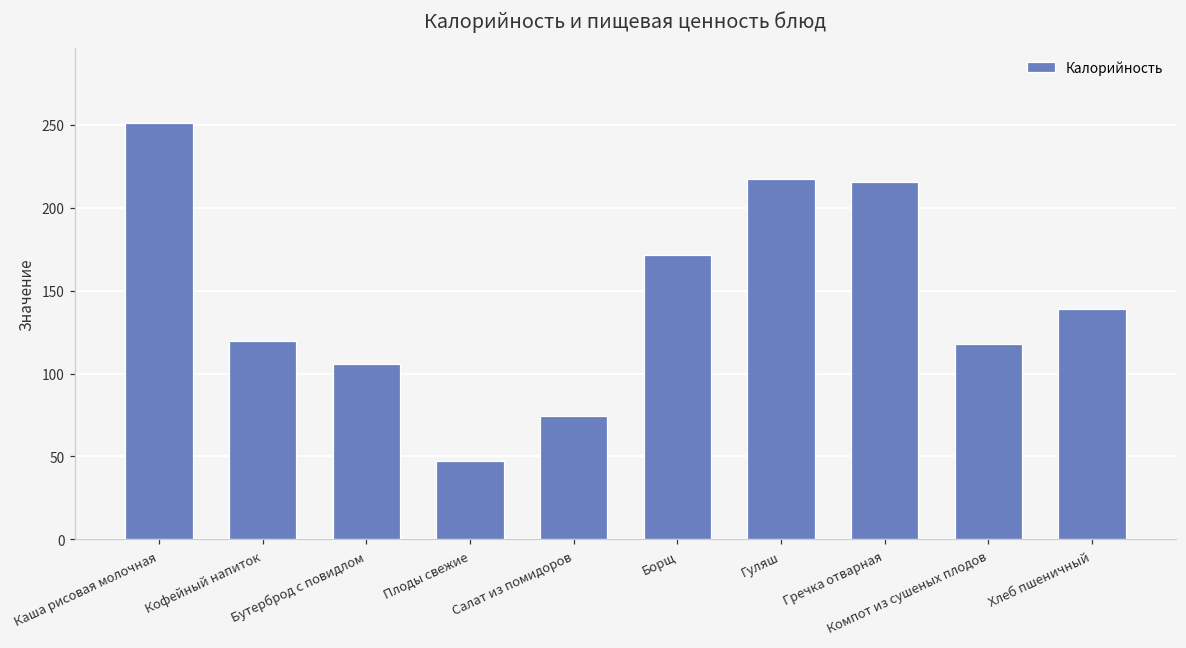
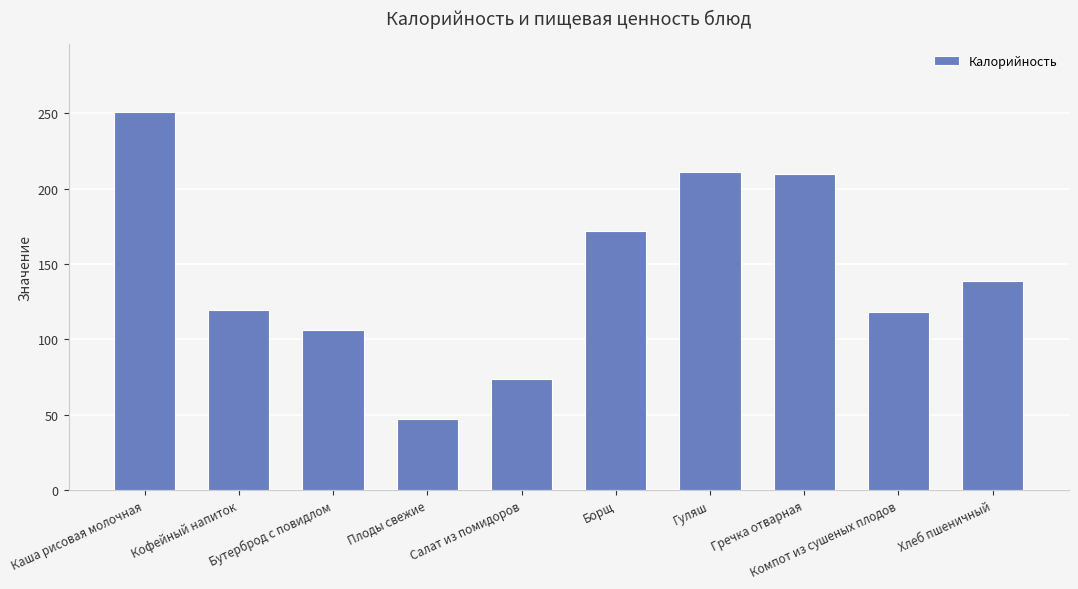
  {
    "Каша рисовая молочная": 251,
    "Кофейный напиток": 120,
    "Бутерброд с повидлом": 106,
    "Плоды свежие": 47,
    "Салат из помидоров": 74,
    "Борщ": 172,
-   "Гуляш": 217,
-   "Гречка отварная": 216,
+   "Гуляш": 211,
+   "Гречка отварная": 209,
    "Компот из сушеных плодов": 118,
    "Хлеб пшеничный": 139
  }
